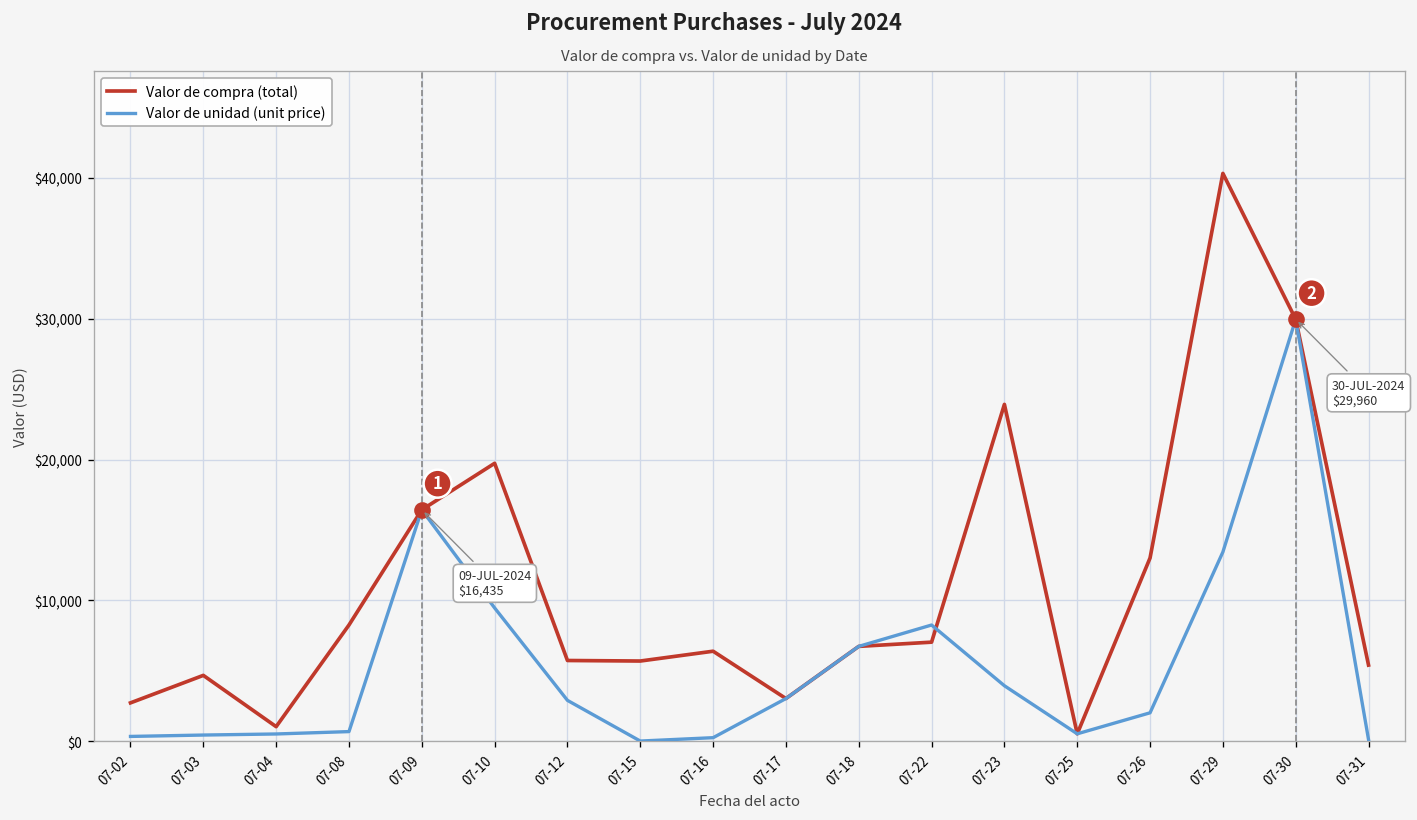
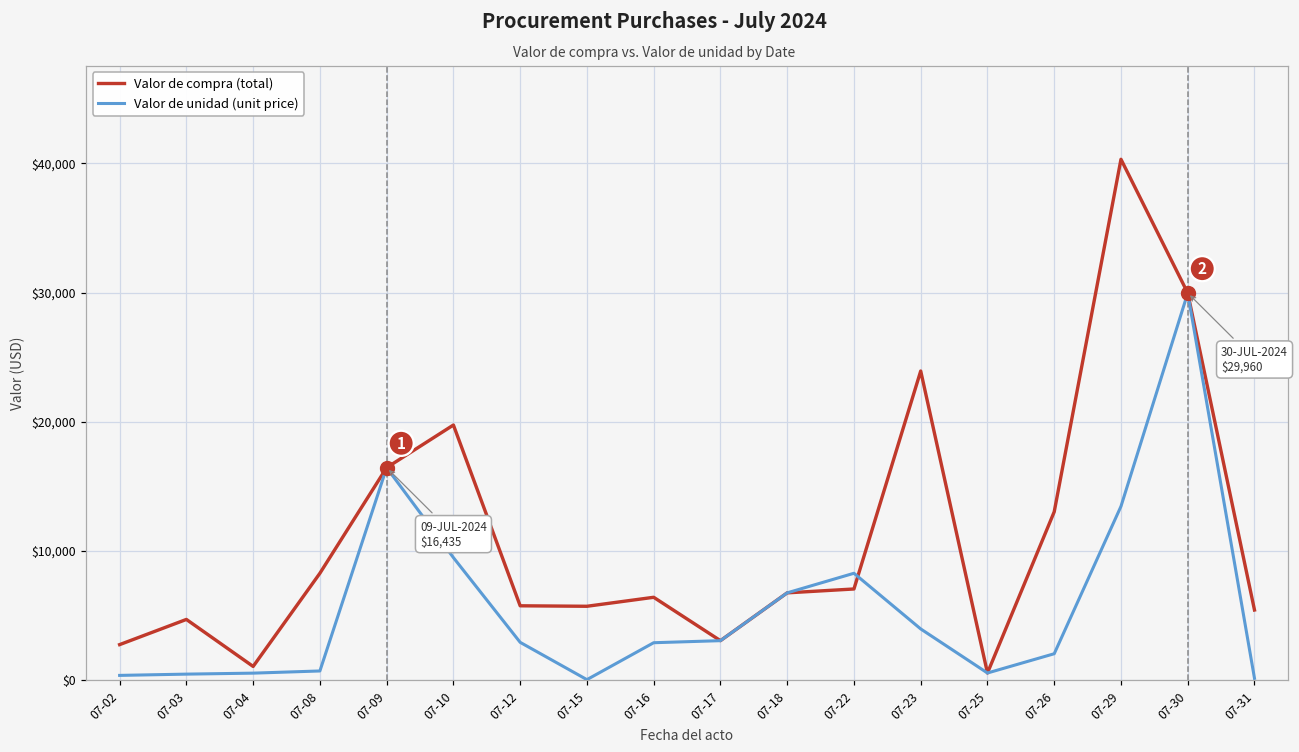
  {
    "Valor de unidad (unit price)": {
      "07-02": "$300",
      "07-03": "$400",
      "07-04": "$500",
      "07-08": "$700",
      "07-10": "$9,500",
      "07-12": "$2,900",
      "07-15": "$0",
-     "07-16": "$300",
+     "07-16": "$2,900",
      "07-22": "$8,300",
      "07-23": "$3,900",
      "07-26": "$2,000",
      "07-29": "$13,400",
      "07-31": "$100"
    }
  }
